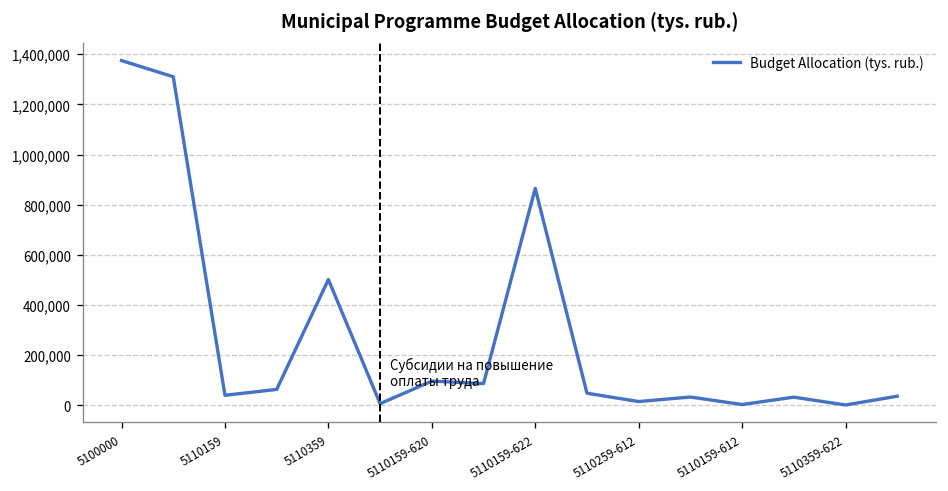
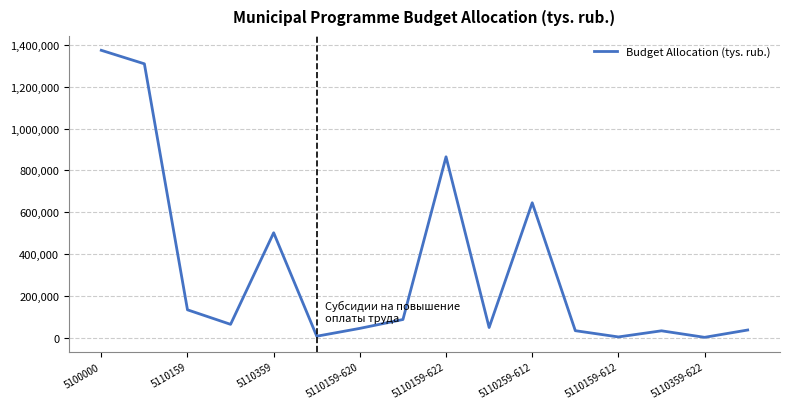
  {
    "5100000": "1,370,000",
-   "5110159": "40,000",
+   "5110159": "130,000",
    "5110359": "500,000",
-   "5110159-620": "100,000",
+   "5110159-620": "40,000",
    "5110159-622": "870,000",
-   "5110259-612": "20,000",
+   "5110259-612": "650,000",
    "5110159-612": "0",
    "5110359-622": "0"
  }
